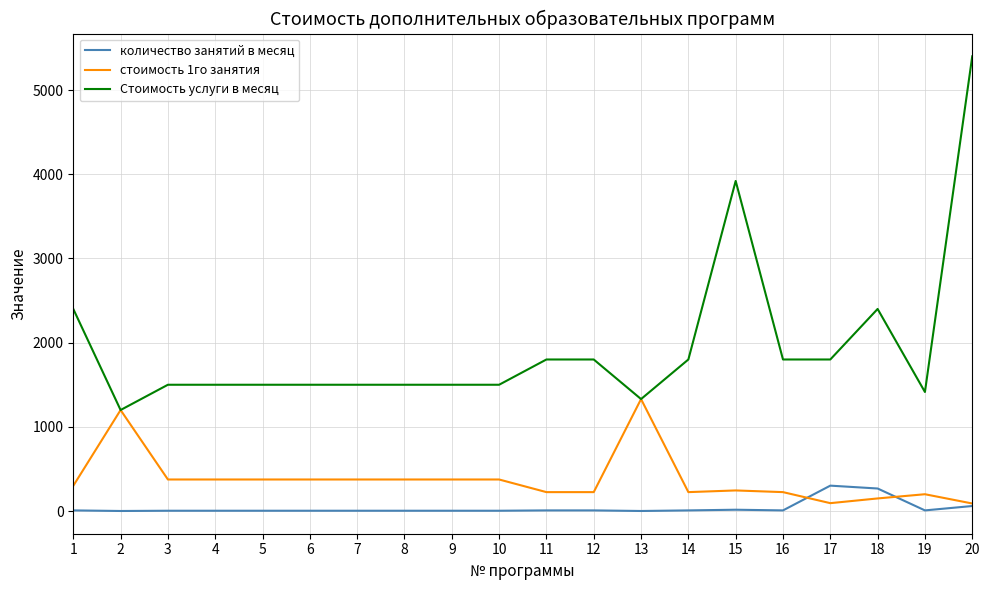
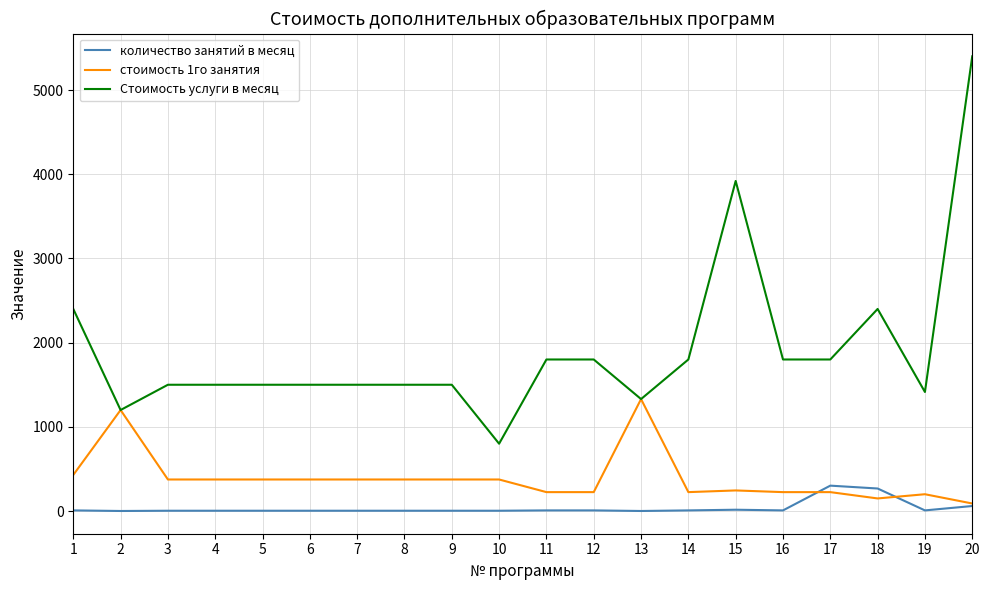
  {
    "количество занятий в месяц": {
      "1": 0,
      "2": 0,
      "3": 0,
      "4": 0,
      "5": 0,
      "6": 0,
      "7": 0,
      "8": 0,
      "9": 0,
      "10": 0,
      "11": 0,
      "12": 0,
      "13": 0,
      "14": 0,
      "15": 0,
      "16": 0,
      "17": 300,
      "18": 300,
      "19": 0
    },
    "стоимость 1го занятия": {
-     "1": 300,
+     "1": 400,
      "3": 400,
      "4": 400,
      "5": 400,
      "6": 400,
      "7": 400,
      "8": 400,
      "9": 400,
      "10": 400,
      "11": 200,
      "12": 200,
      "14": 200,
      "15": 200,
      "16": 200,
-     "17": 100,
+     "17": 200,
      "18": 200,
      "19": 200
    },
    "Стоимость услуги в месяц": {
      "1": 2400,
      "3": 1500,
      "4": 1500,
      "5": 1500,
      "6": 1500,
      "7": 1500,
      "8": 1500,
      "9": 1500,
-     "10": 1500,
+     "10": 800,
      "11": 1800,
      "12": 1800,
      "14": 1800,
      "15": 3900,
      "16": 1800,
      "17": 1800,
      "18": 2400,
      "19": 1400,
      "20": 5400
    }
  }
